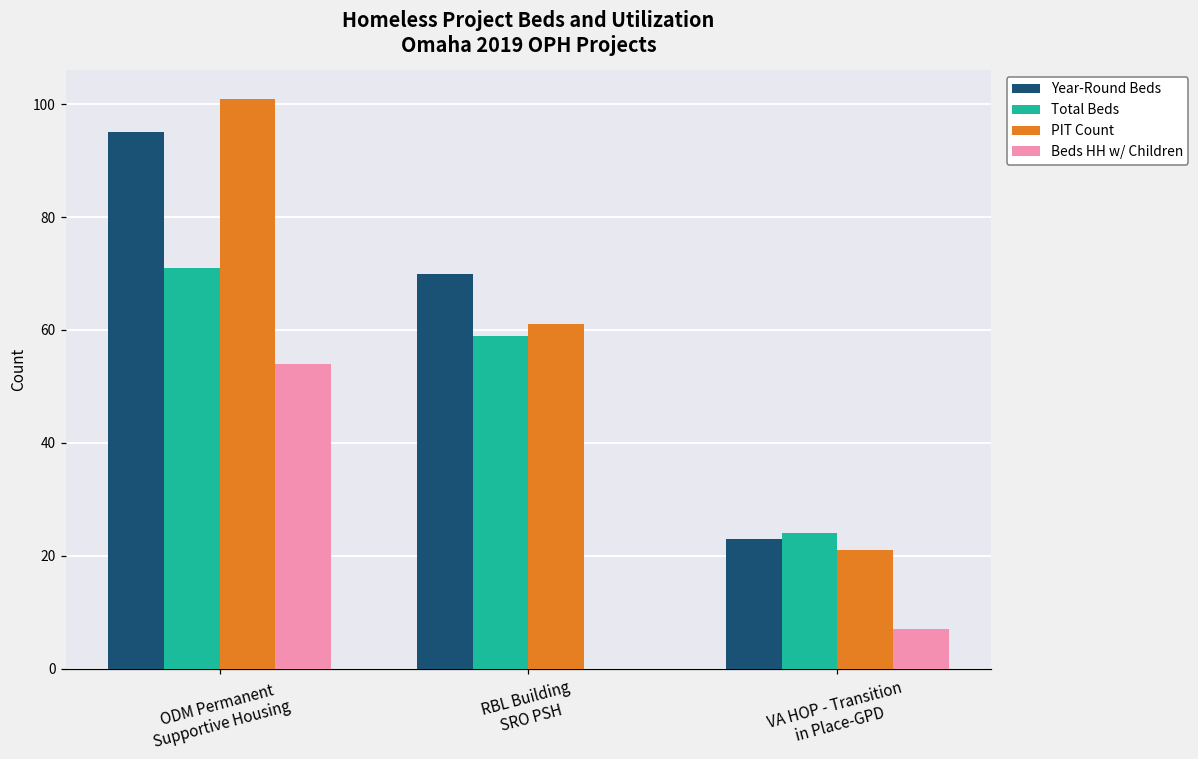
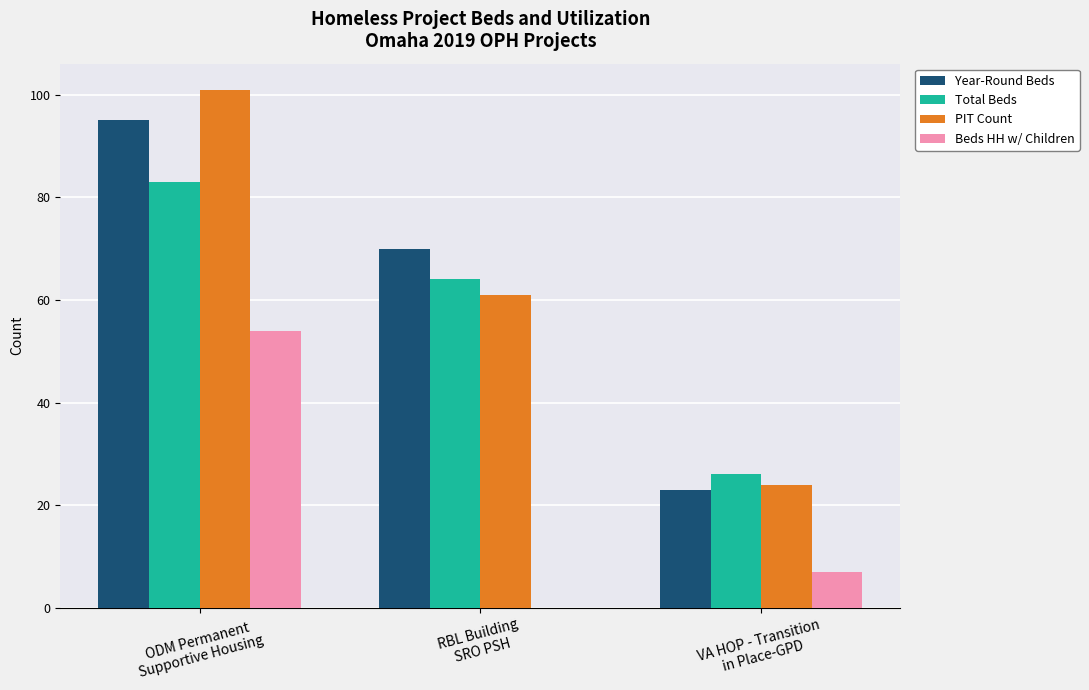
  {
    "Year-Round Beds": {
      "ODM Permanent Supportive Housing": 95,
      "RBL Building SRO PSH": 70,
      "VA HOP - Transition in Place-GPD": 23
    },
    "Total Beds": {
-     "ODM Permanent Supportive Housing": 71,
-     "RBL Building SRO PSH": 59,
-     "VA HOP - Transition in Place-GPD": 24
+     "ODM Permanent Supportive Housing": 83,
+     "RBL Building SRO PSH": 64,
+     "VA HOP - Transition in Place-GPD": 26
    },
    "PIT Count": {
      "ODM Permanent Supportive Housing": 101,
      "RBL Building SRO PSH": 61,
-     "VA HOP - Transition in Place-GPD": 21
+     "VA HOP - Transition in Place-GPD": 24
    },
    "Beds HH w/ Children": {
      "ODM Permanent Supportive Housing": 54,
      "RBL Building SRO PSH": 0,
      "VA HOP - Transition in Place-GPD": 7
    }
  }
